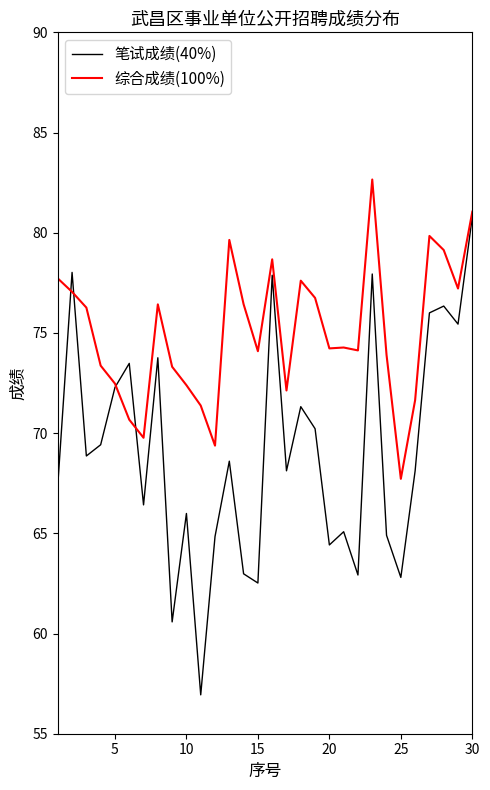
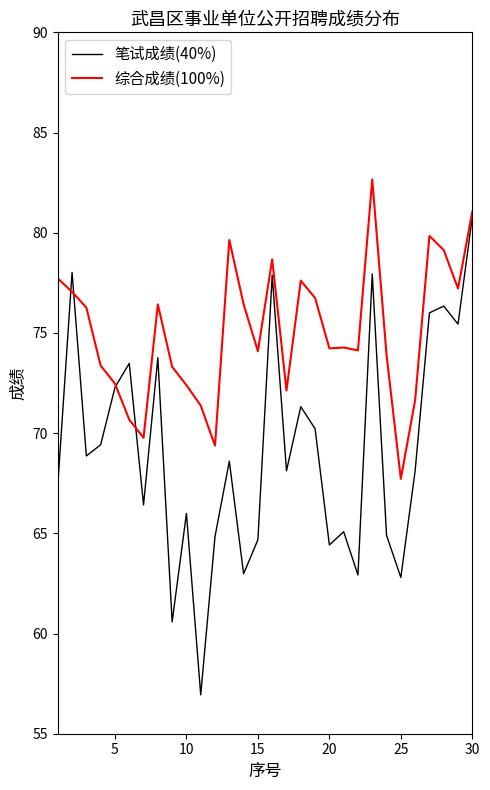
  {
    "笔试成绩(40%)": {
      "5": 72.3,
      "10": 66.0,
-     "15": 62.5,
+     "15": 64.7,
      "20": 64.4,
      "25": 62.8,
      "30": 80.8
    },
    "综合成绩(100%)": {
      "5": 72.5,
      "10": 72.4,
      "15": 74.1,
      "20": 74.2,
      "25": 67.7,
      "30": 81.1
    }
  }
